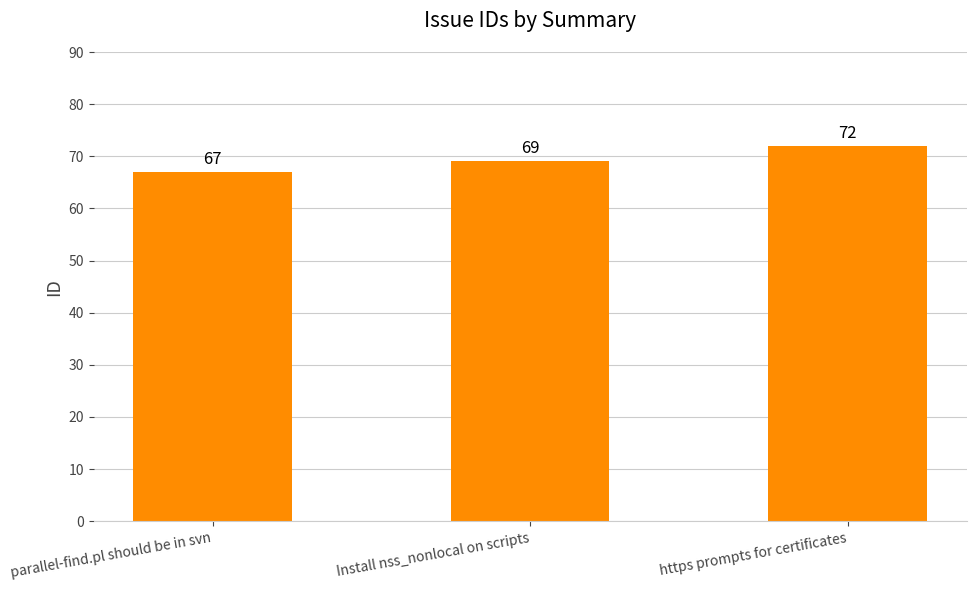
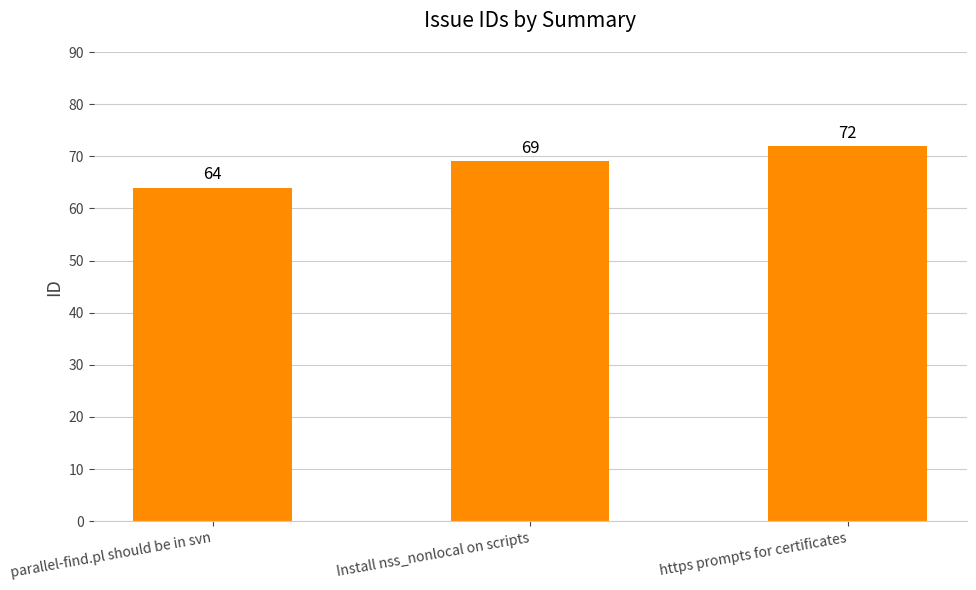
  {
-   "parallel-find.pl should be in svn": 67,
+   "parallel-find.pl should be in svn": 64,
    "Install nss_nonlocal on scripts": 69,
    "https prompts for certificates": 72
  }
